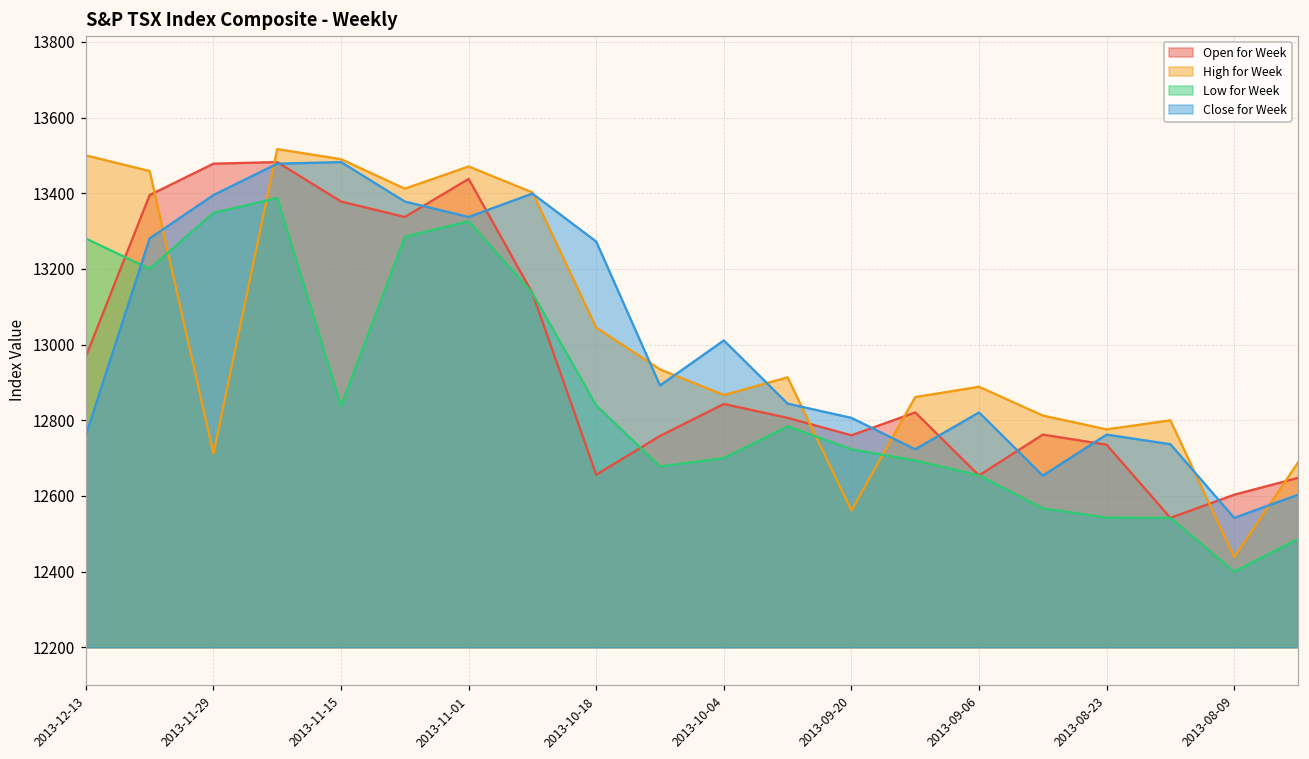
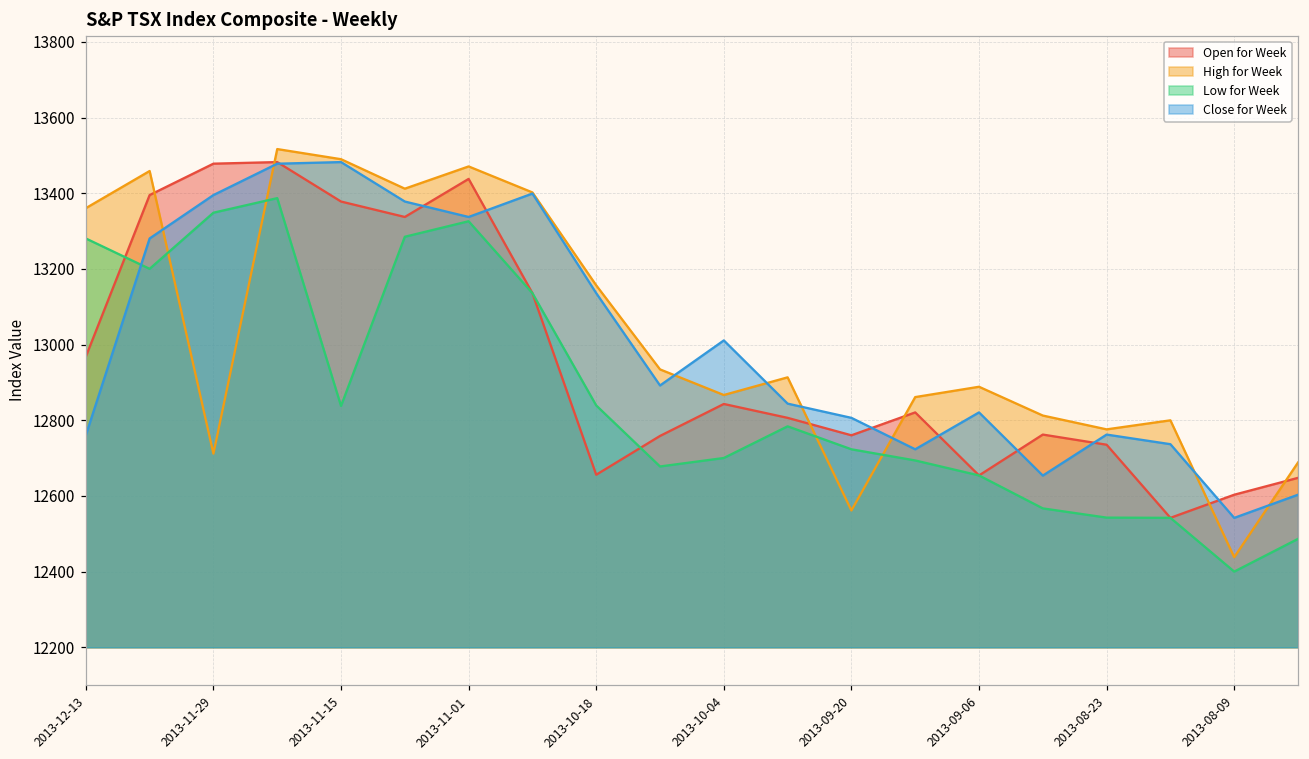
  {
    "Open for Week": {
      "2013-12-13": 12970,
      "2013-11-29": 13480,
      "2013-11-15": 13380,
      "2013-11-01": 13440,
      "2013-10-18": 12660,
      "2013-10-04": 12840,
      "2013-09-20": 12760,
      "2013-08-23": 12740,
      "2013-08-09": 12600
    },
    "High for Week": {
-     "2013-12-13": 13500,
+     "2013-12-13": 13360,
      "2013-11-29": 12710,
      "2013-11-15": 13490,
      "2013-11-01": 13470,
-     "2013-10-18": 13040,
+     "2013-10-18": 13160,
      "2013-10-04": 12870,
      "2013-09-20": 12560,
      "2013-09-06": 12890,
      "2013-08-23": 12780,
      "2013-08-09": 12440
    },
    "Low for Week": {
      "2013-12-13": 13280,
      "2013-11-29": 13350,
      "2013-11-15": 12840,
      "2013-11-01": 13330,
      "2013-10-18": 12840,
      "2013-10-04": 12700,
      "2013-09-20": 12720,
      "2013-08-23": 12540,
      "2013-08-09": 12400
    },
    "Close for Week": {
      "2013-12-13": 12760,
      "2013-11-29": 13400,
      "2013-11-15": 13480,
      "2013-11-01": 13340,
-     "2013-10-18": 13270,
+     "2013-10-18": 13140,
      "2013-10-04": 13010,
      "2013-09-20": 12810,
      "2013-09-06": 12820,
      "2013-08-23": 12760,
      "2013-08-09": 12540
    }
  }
